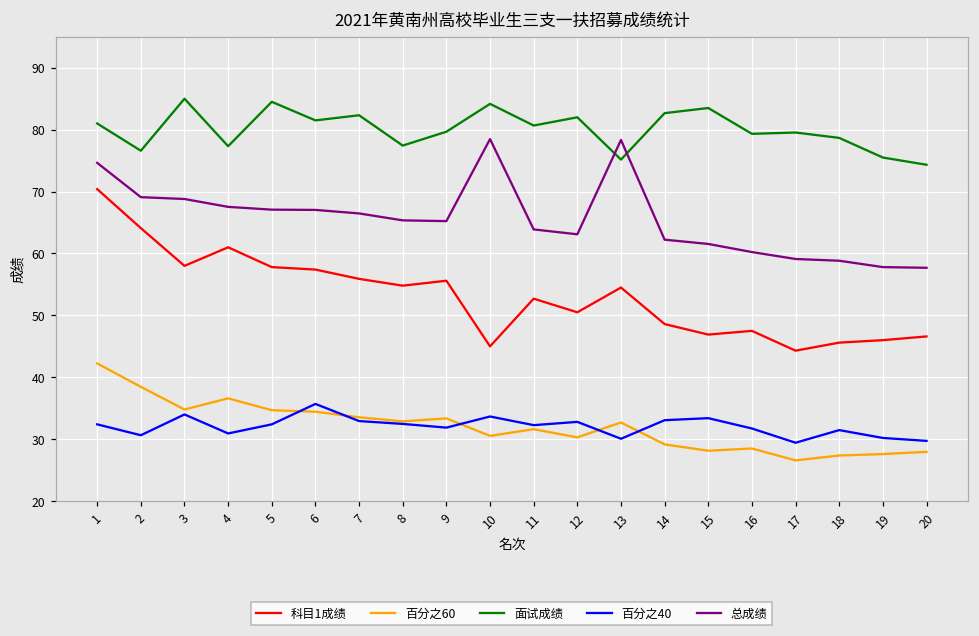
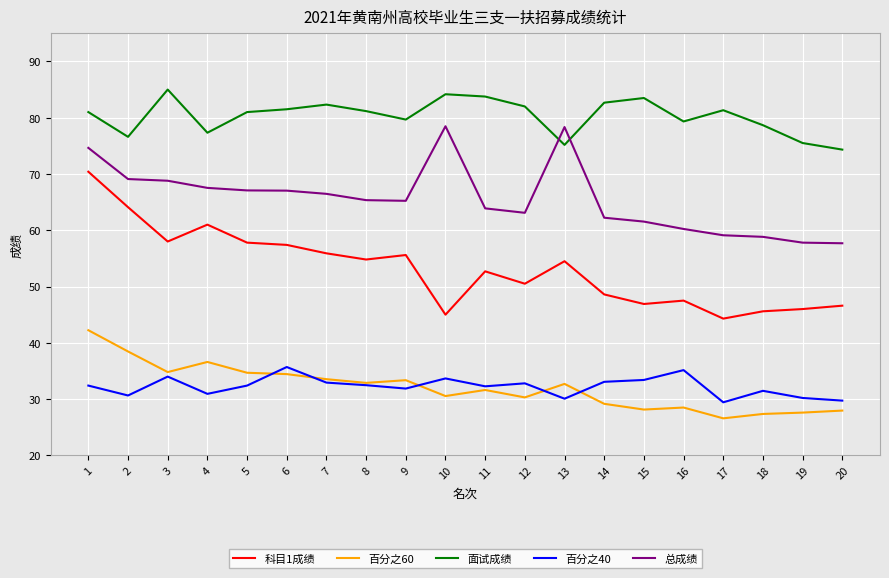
  {
    "科目1成绩": {
      "1": 70,
      "2": 64,
      "3": 58,
      "4": 61,
      "5": 58,
      "6": 57,
      "7": 56,
      "8": 55,
      "9": 56,
      "10": 45,
      "11": 53,
      "12": 51,
      "13": 55,
      "14": 49,
      "15": 47,
      "16": 48,
      "17": 44,
      "18": 46,
      "19": 46,
      "20": 47
    },
    "百分之60": {
      "1": 42,
      "2": 38,
      "3": 35,
      "4": 37,
      "5": 35,
      "6": 34,
      "7": 34,
      "9": 33,
      "10": 31,
      "11": 32,
      "12": 30,
      "13": 33,
      "14": 29,
      "15": 28,
      "16": 29,
      "17": 27,
      "18": 27,
      "19": 28,
      "20": 28
    },
    "面试成绩": {
      "1": 81,
      "2": 77,
      "3": 85,
      "4": 77,
-     "5": 85,
+     "5": 81,
      "6": 82,
      "7": 82,
-     "8": 77,
+     "8": 81,
      "9": 80,
      "10": 84,
-     "11": 81,
+     "11": 84,
      "12": 82,
      "13": 75,
      "14": 83,
      "15": 84,
      "16": 79,
-     "17": 80,
+     "17": 81,
      "18": 79,
      "19": 76,
      "20": 74
    },
    "百分之40": {
      "1": 32,
      "2": 31,
      "3": 34,
      "4": 31,
      "5": 32,
      "6": 36,
      "7": 33,
      "9": 32,
      "10": 34,
      "11": 32,
      "12": 33,
      "13": 30,
      "14": 33,
      "15": 33,
-     "16": 32,
+     "16": 35,
      "17": 29,
      "18": 31,
      "19": 30,
      "20": 30
    },
    "总成绩": {
      "1": 75,
      "2": 69,
      "3": 69,
      "4": 68,
      "5": 67,
      "6": 67,
      "7": 66,
      "8": 65,
      "9": 65,
      "10": 78,
      "11": 64,
      "12": 63,
      "13": 78,
      "14": 62,
      "15": 62,
      "16": 60,
      "17": 59,
      "18": 59,
      "19": 58,
      "20": 58
    }
  }
